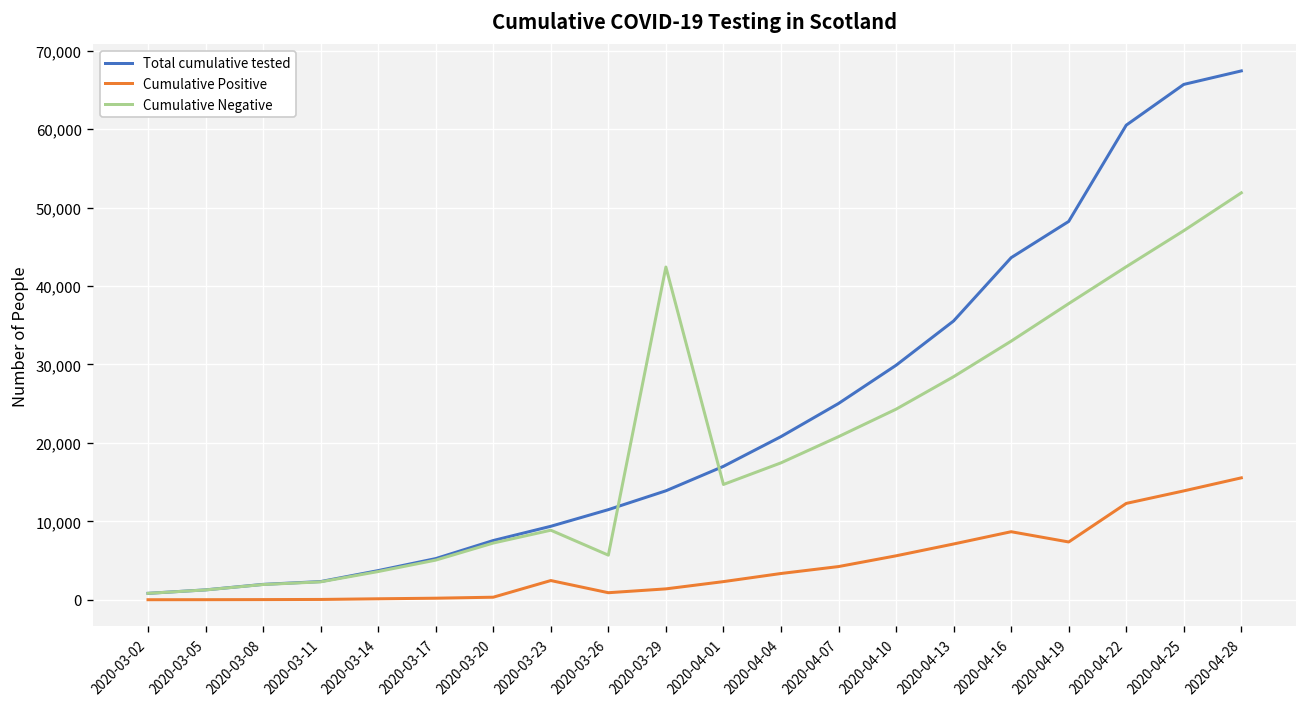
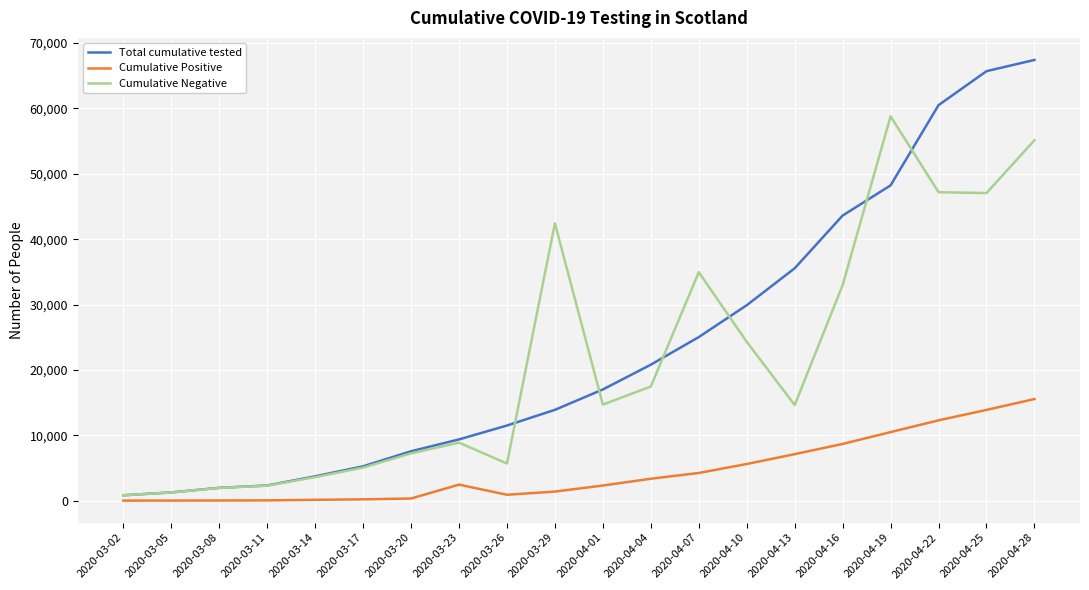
  {
    "Total cumulative tested": {
      "2020-03-23": "9,000",
      "2020-03-26": "11,000",
      "2020-03-29": "14,000",
      "2020-04-01": "17,000",
      "2020-04-04": "21,000",
      "2020-04-07": "25,000",
      "2020-04-10": "30,000",
      "2020-04-13": "36,000",
      "2020-04-16": "44,000",
      "2020-04-19": "48,000",
      "2020-04-22": "61,000",
      "2020-04-25": "66,000",
      "2020-04-28": "67,000"
    },
    "Cumulative Positive": {
      "2020-03-02": "0",
      "2020-03-05": "0",
      "2020-03-08": "0",
      "2020-03-11": "0",
      "2020-03-14": "0",
      "2020-03-17": "0",
      "2020-03-20": "0",
      "2020-03-23": "2,000",
      "2020-03-26": "1,000",
      "2020-03-29": "1,000",
      "2020-04-01": "2,000",
      "2020-04-04": "3,000",
      "2020-04-07": "4,000",
      "2020-04-10": "6,000",
      "2020-04-13": "7,000",
      "2020-04-16": "9,000",
-     "2020-04-19": "7,000",
+     "2020-04-19": "10,000",
      "2020-04-22": "12,000",
      "2020-04-25": "14,000",
      "2020-04-28": "16,000"
    },
    "Cumulative Negative": {
      "2020-03-23": "9,000",
      "2020-03-26": "6,000",
      "2020-03-29": "42,000",
      "2020-04-01": "15,000",
      "2020-04-04": "17,000",
-     "2020-04-07": "21,000",
+     "2020-04-07": "35,000",
      "2020-04-10": "24,000",
-     "2020-04-13": "28,000",
+     "2020-04-13": "15,000",
      "2020-04-16": "33,000",
-     "2020-04-19": "38,000",
-     "2020-04-22": "42,000",
+     "2020-04-19": "59,000",
+     "2020-04-22": "47,000",
      "2020-04-25": "47,000",
-     "2020-04-28": "52,000"
+     "2020-04-28": "55,000"
    }
  }
